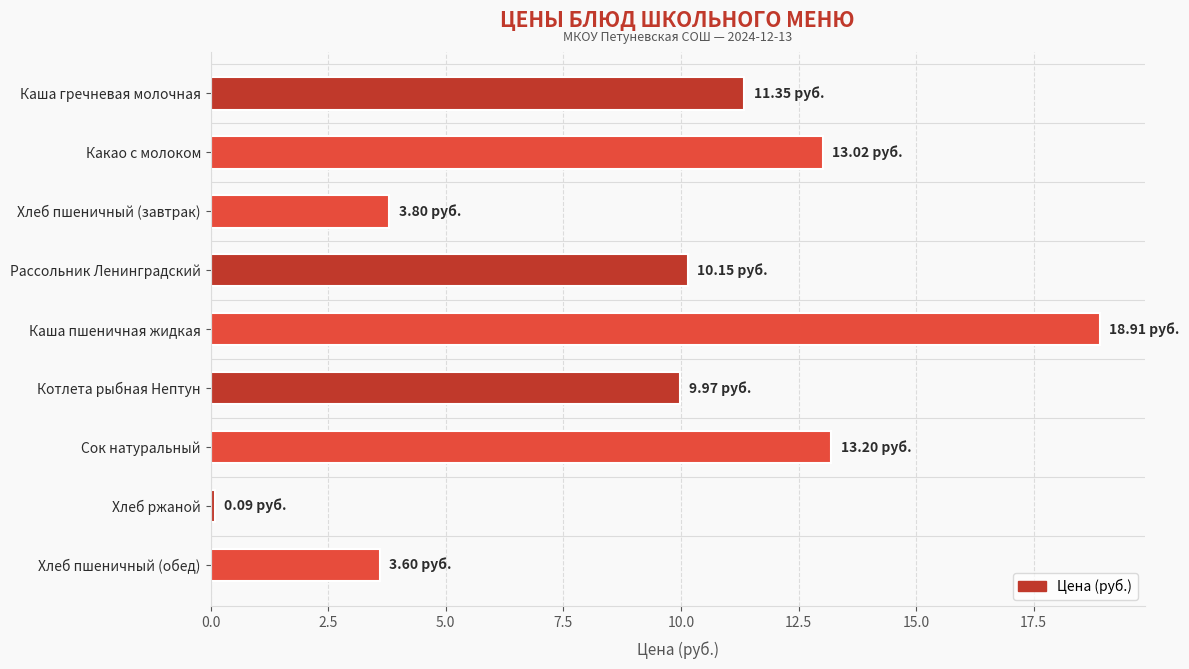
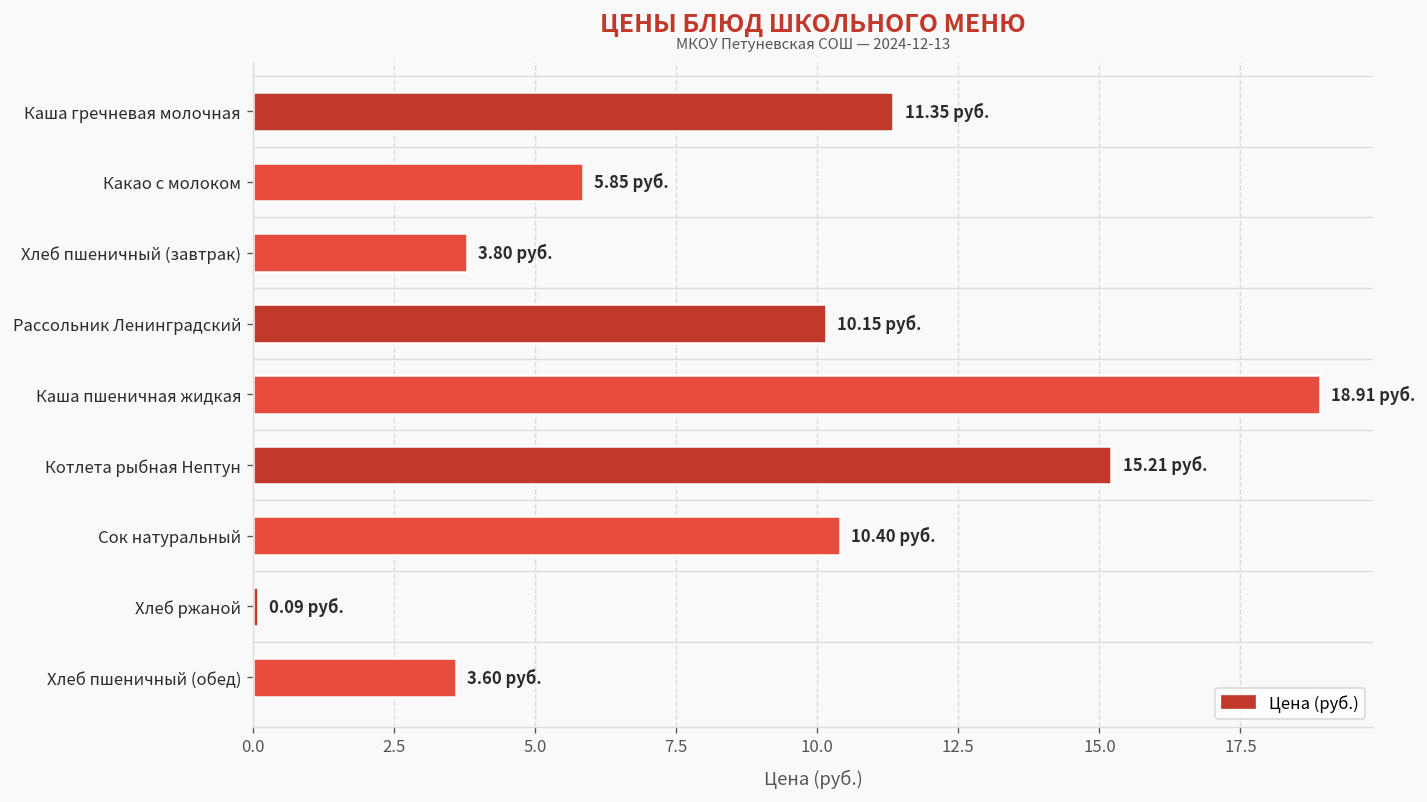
  {
    "Каша гречневая молочная": 11.35,
-   "Какао с молоком": 13.02,
+   "Какао с молоком": 5.85,
    "Хлеб пшеничный (завтрак)": 3.80,
    "Рассольник Ленинградский": 10.15,
    "Каша пшеничная жидкая": 18.91,
-   "Котлета рыбная Нептун": 9.97,
-   "Сок натуральный": 13.20,
+   "Котлета рыбная Нептун": 15.21,
+   "Сок натуральный": 10.40,
    "Хлеб ржаной": 0.09,
    "Хлеб пшеничный (обед)": 3.60
  }
